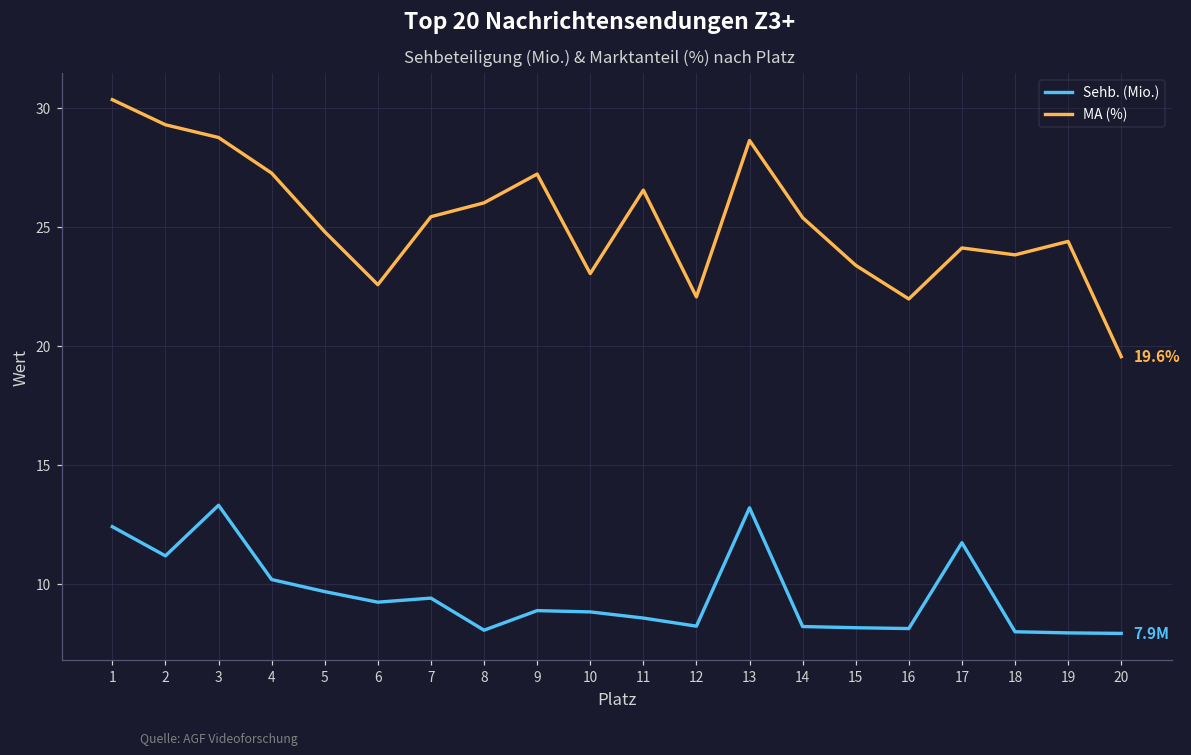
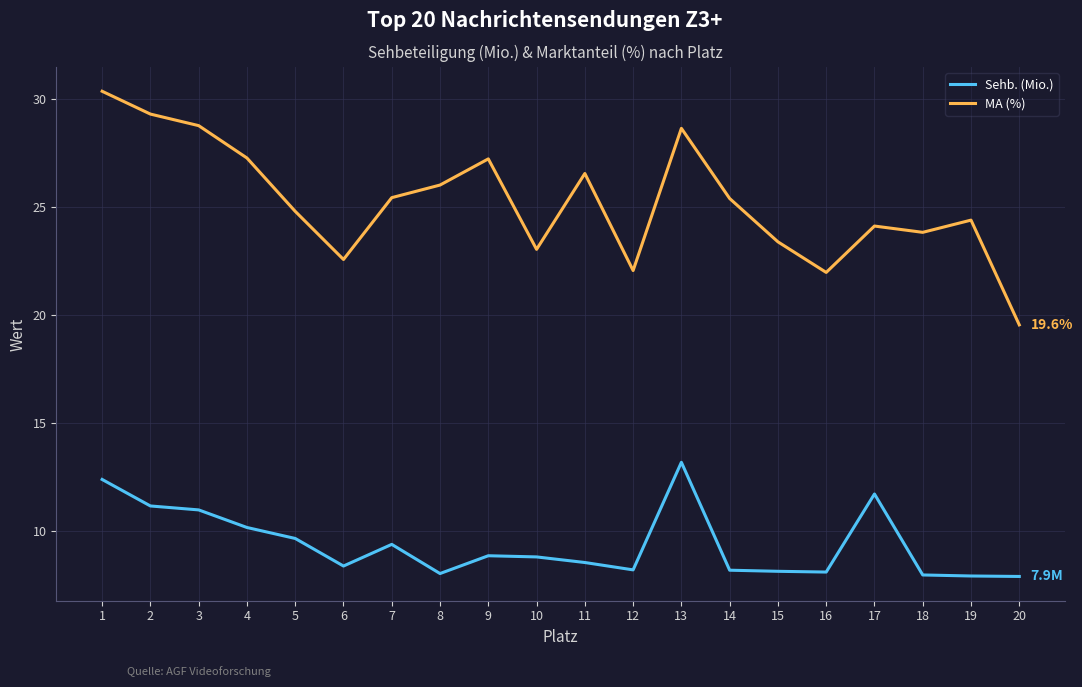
  {
    "Sehb. (Mio.)": {
      "1": "12.4",
      "2": "11.2",
-     "3": "13.3",
+     "3": "11.0",
      "4": "10.2",
      "5": "9.7",
-     "6": "9.2",
+     "6": "8.4",
      "7": "9.4",
      "8": "8.0",
      "9": "8.9",
      "10": "8.8",
      "11": "8.6",
      "12": "8.2",
      "13": "13.2",
      "14": "8.2",
      "15": "8.2",
      "16": "8.1",
      "17": "11.7",
      "18": "8.0",
      "19": "7.9"
    },
    "MA (%)": {
      "20": "19.6%"
    }
  }
